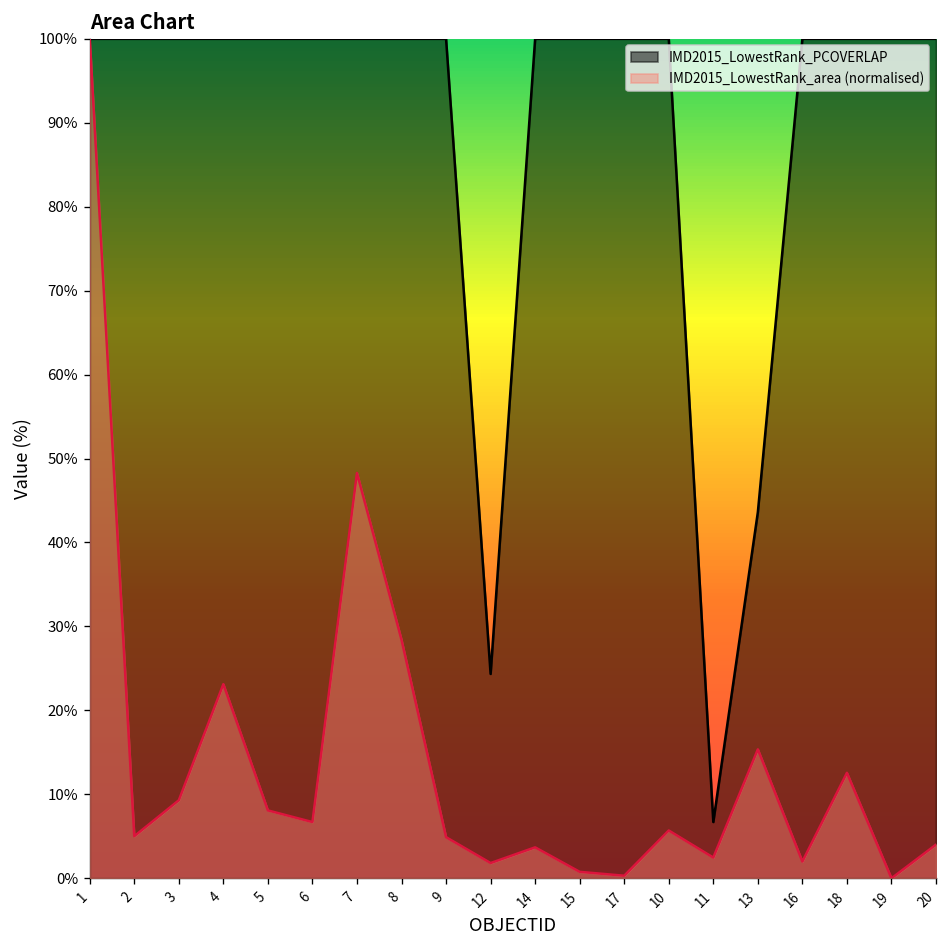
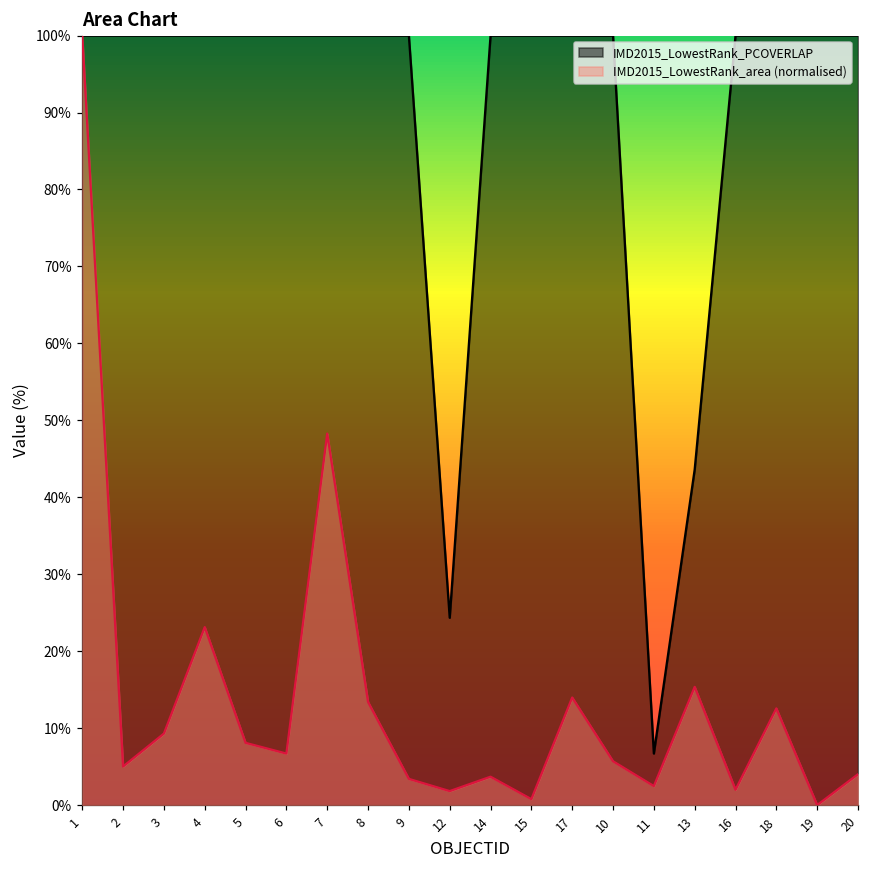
  {
    "IMD2015_LowestRank_PCOVERLAP": {
      "2": "100%",
      "3": "100%",
      "4": "100%",
      "5": "100%",
      "6": "100%",
      "7": "100%",
      "8": "100%",
      "9": "100%",
      "12": "24%",
      "14": "100%",
      "15": "100%",
      "17": "100%",
      "10": "100%",
      "11": "7%",
      "13": "44%",
      "16": "100%",
      "18": "100%",
      "19": "100%",
      "20": "100%"
    },
    "IMD2015_LowestRank_area (normalised)": {
      "2": "5%",
      "3": "9%",
      "4": "23%",
      "5": "8%",
      "6": "7%",
      "7": "48%",
-     "8": "28%",
-     "9": "5%",
+     "8": "13%",
+     "9": "3%",
      "12": "2%",
      "14": "4%",
      "15": "1%",
-     "17": "0%",
+     "17": "14%",
      "10": "6%",
      "11": "2%",
      "13": "15%",
      "16": "2%",
      "18": "13%",
      "19": "0%",
      "20": "4%"
    }
  }
